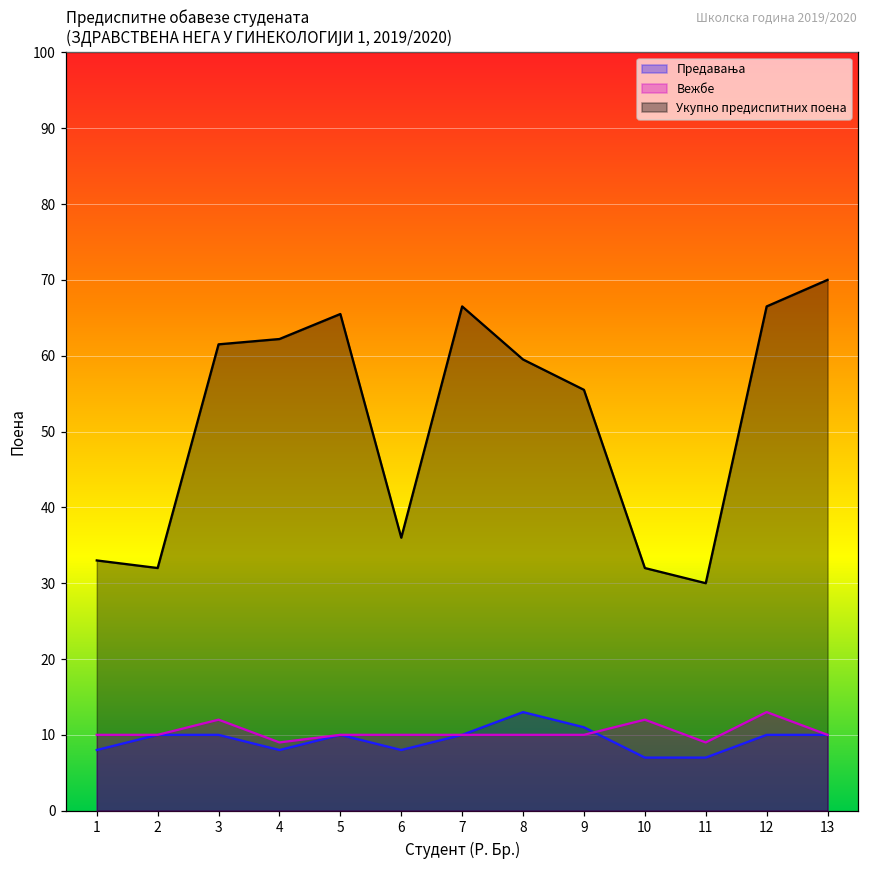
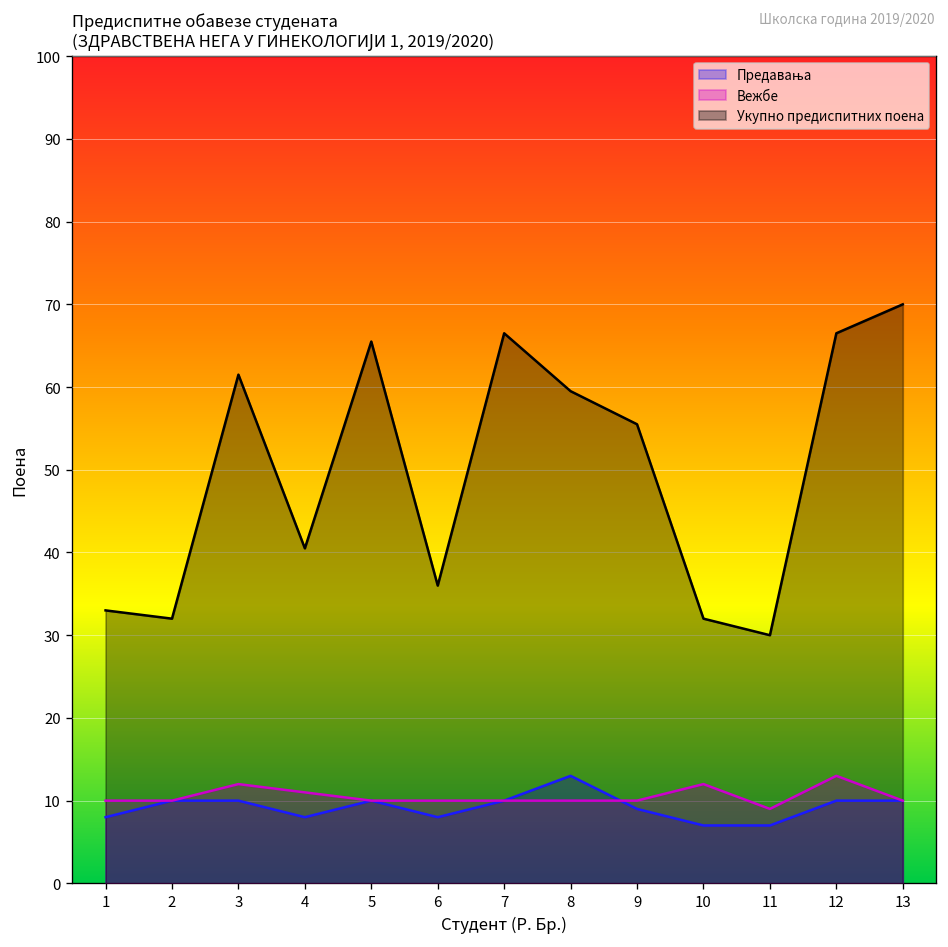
  {
    "Предавања": {
      "1": 8,
      "3": 10,
      "4": 8,
      "6": 8,
      "8": 13,
-     "9": 11,
+     "9": 9,
      "10": 7,
      "11": 7,
      "12": 10
    },
    "Вежбе": {
      "1": 10,
      "3": 12,
-     "4": 9,
+     "4": 11,
      "6": 10,
      "8": 10,
      "9": 10,
      "10": 12,
      "11": 9,
      "12": 13
    },
    "Укупно предиспитних поена": {
      "1": 33,
      "2": 32,
      "3": 62,
-     "4": 62,
+     "4": 41,
      "5": 66,
      "6": 36,
      "7": 67,
      "8": 60,
      "9": 56,
      "10": 32,
      "11": 30,
      "12": 67,
      "13": 70
    }
  }
